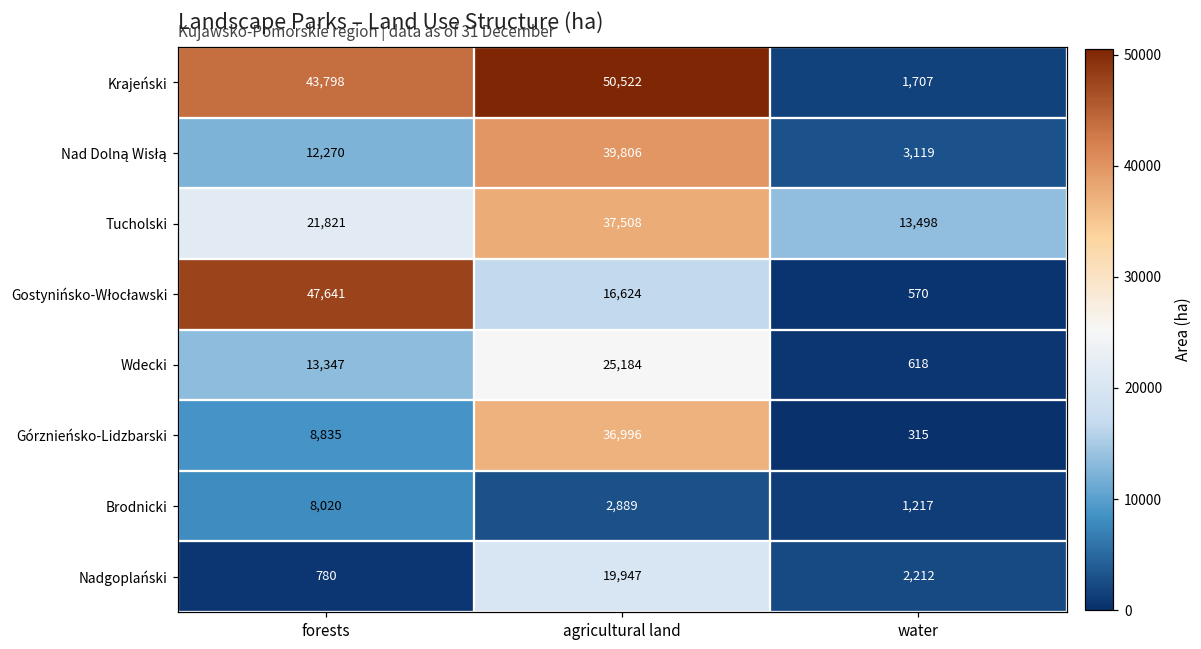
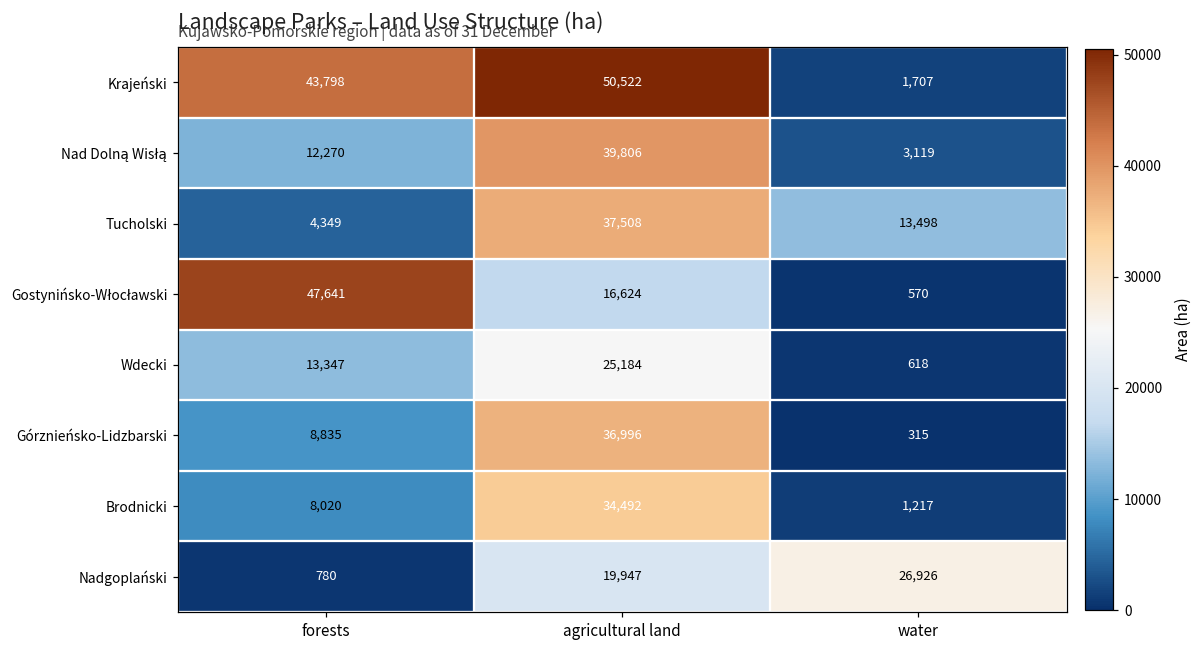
  {
    "Krajeński": {
      "forests": "43,798",
      "agricultural land": "50,522",
      "water": "1,707"
    },
    "Nad Dolną Wisłą": {
      "forests": "12,270",
      "agricultural land": "39,806",
      "water": "3,119"
    },
    "Tucholski": {
-     "forests": "21,821",
+     "forests": "4,349",
      "agricultural land": "37,508",
      "water": "13,498"
    },
    "Gostynińsko-Włocławski": {
      "forests": "47,641",
      "agricultural land": "16,624",
      "water": "570"
    },
    "Wdecki": {
      "forests": "13,347",
      "agricultural land": "25,184",
      "water": "618"
    },
    "Górznieńsko-Lidzbarski": {
      "forests": "8,835",
      "agricultural land": "36,996",
      "water": "315"
    },
    "Brodnicki": {
      "forests": "8,020",
-     "agricultural land": "2,889",
+     "agricultural land": "34,492",
      "water": "1,217"
    },
    "Nadgoplański": {
      "forests": "780",
      "agricultural land": "19,947",
-     "water": "2,212"
+     "water": "26,926"
    }
  }
